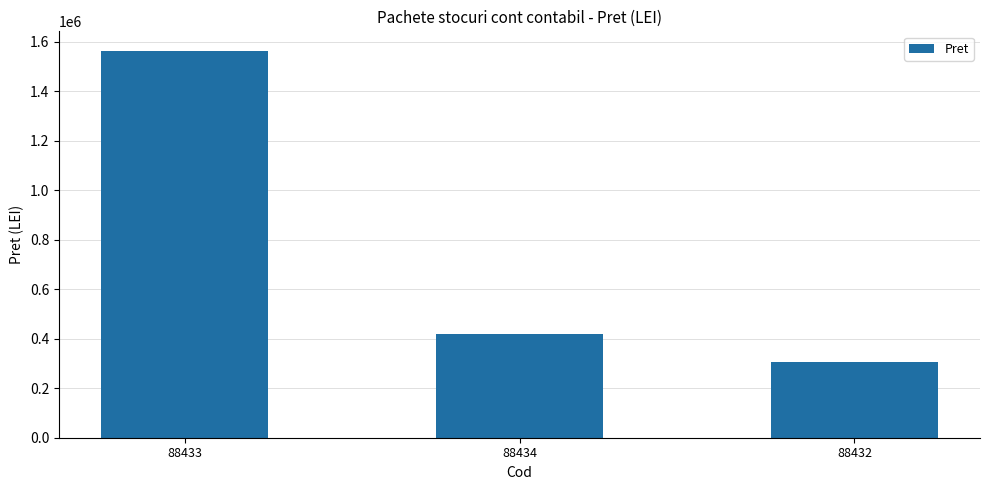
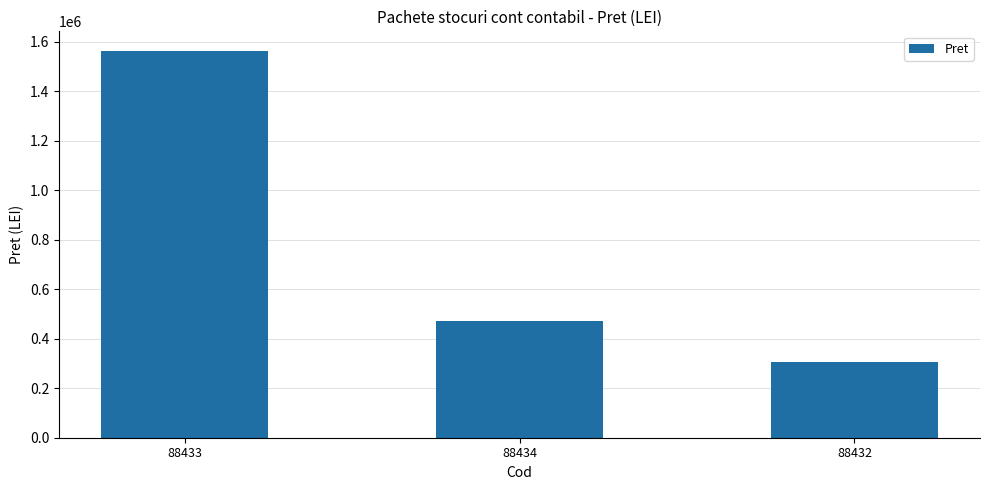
  {
    "88433": 1560000,
-   "88434": 420000,
+   "88434": 470000,
    "88432": 310000
  }
